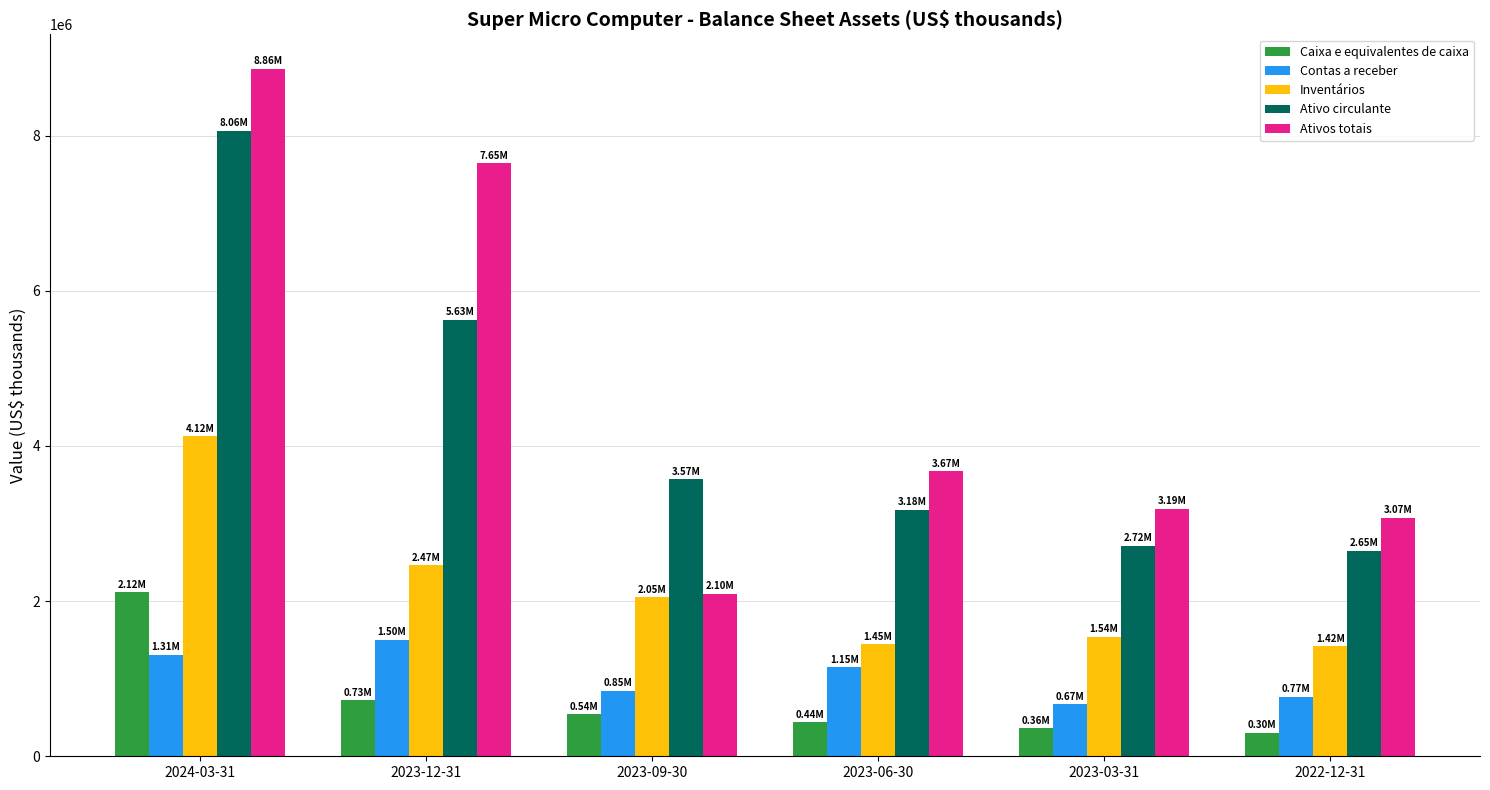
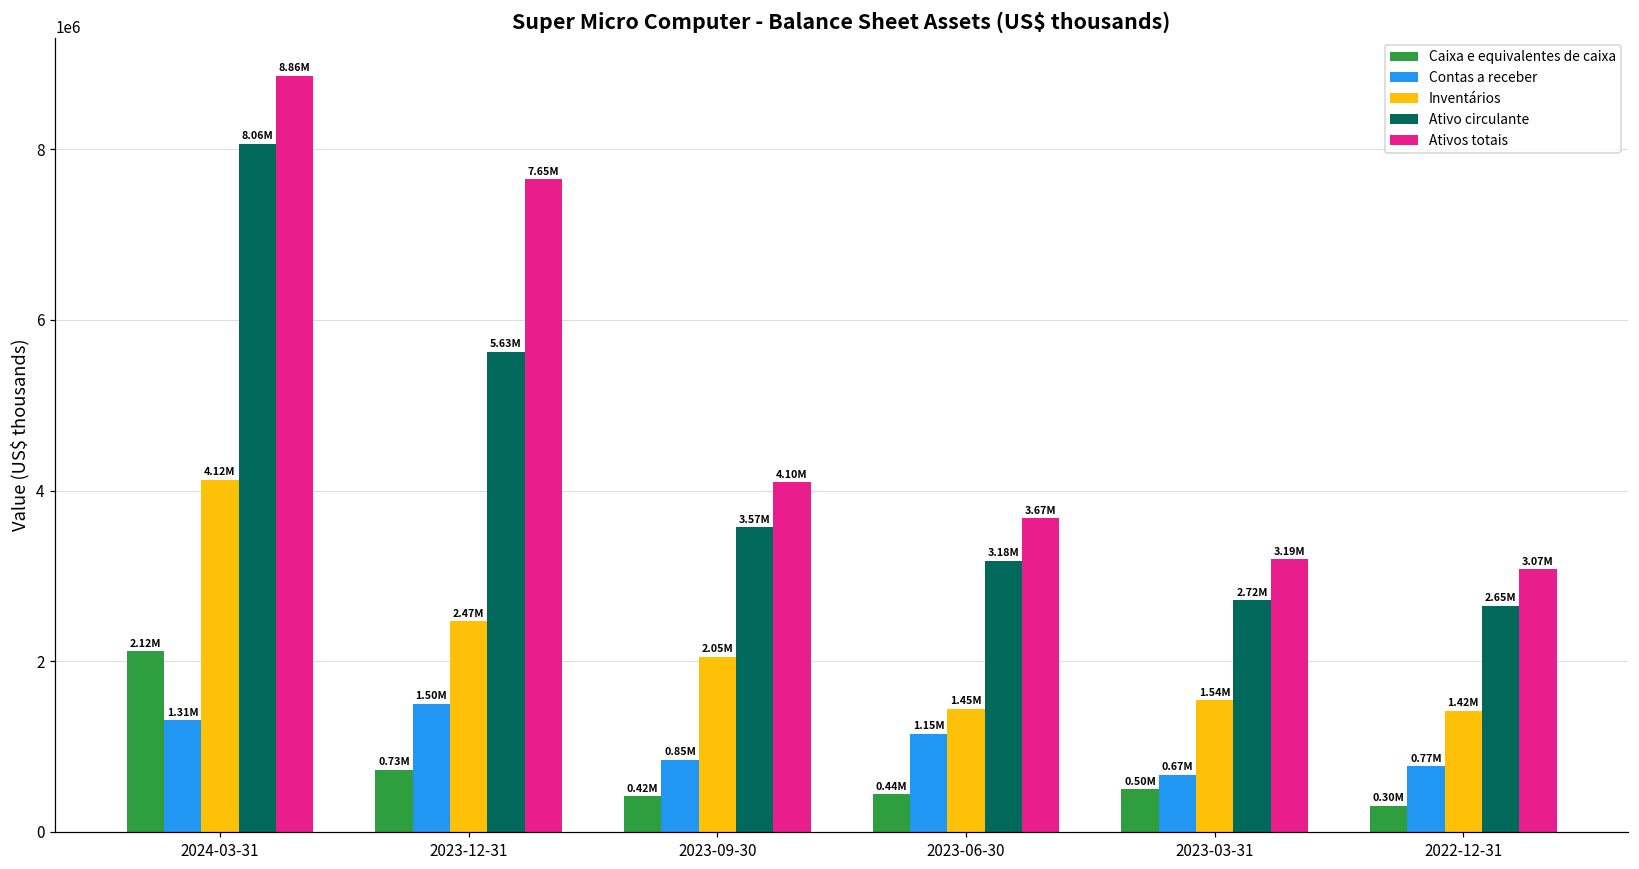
  {
    "Caixa e equivalentes de caixa": {
      "2024-03-31": "2.12M",
      "2023-12-31": "0.73M",
-     "2023-09-30": "0.54M",
+     "2023-09-30": "0.42M",
      "2023-06-30": "0.44M",
-     "2023-03-31": "0.36M",
+     "2023-03-31": "0.50M",
      "2022-12-31": "0.30M"
    },
    "Contas a receber": {
      "2024-03-31": "1.31M",
      "2023-12-31": "1.50M",
      "2023-09-30": "0.85M",
      "2023-06-30": "1.15M",
      "2023-03-31": "0.67M",
      "2022-12-31": "0.77M"
    },
    "Inventários": {
      "2024-03-31": "4.12M",
      "2023-12-31": "2.47M",
      "2023-09-30": "2.05M",
      "2023-06-30": "1.45M",
      "2023-03-31": "1.54M",
      "2022-12-31": "1.42M"
    },
    "Ativo circulante": {
      "2024-03-31": "8.06M",
      "2023-12-31": "5.63M",
      "2023-09-30": "3.57M",
      "2023-06-30": "3.18M",
      "2023-03-31": "2.72M",
      "2022-12-31": "2.65M"
    },
    "Ativos totais": {
      "2024-03-31": "8.86M",
      "2023-12-31": "7.65M",
-     "2023-09-30": "2.10M",
+     "2023-09-30": "4.10M",
      "2023-06-30": "3.67M",
      "2023-03-31": "3.19M",
      "2022-12-31": "3.07M"
    }
  }
